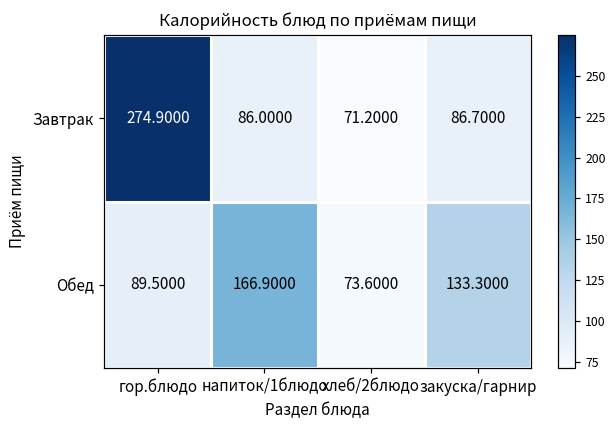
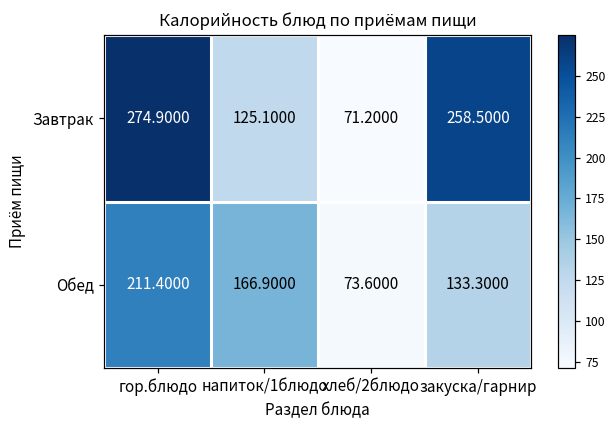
  {
    "Завтрак": {
      "гор.блюдо": 274.9000,
-     "напиток/1блюдо": 86.0000,
+     "напиток/1блюдо": 125.1000,
      "хлеб/2блюдо": 71.2000,
-     "закуска/гарнир": 86.7000
+     "закуска/гарнир": 258.5000
    },
    "Обед": {
-     "гор.блюдо": 89.5000,
+     "гор.блюдо": 211.4000,
      "напиток/1блюдо": 166.9000,
      "хлеб/2блюдо": 73.6000,
      "закуска/гарнир": 133.3000
    }
  }
